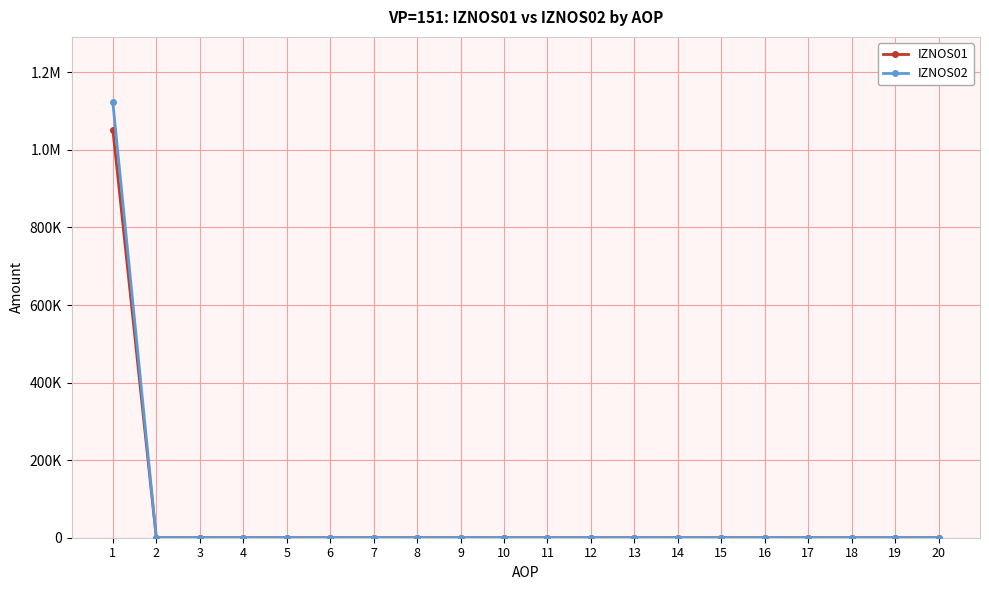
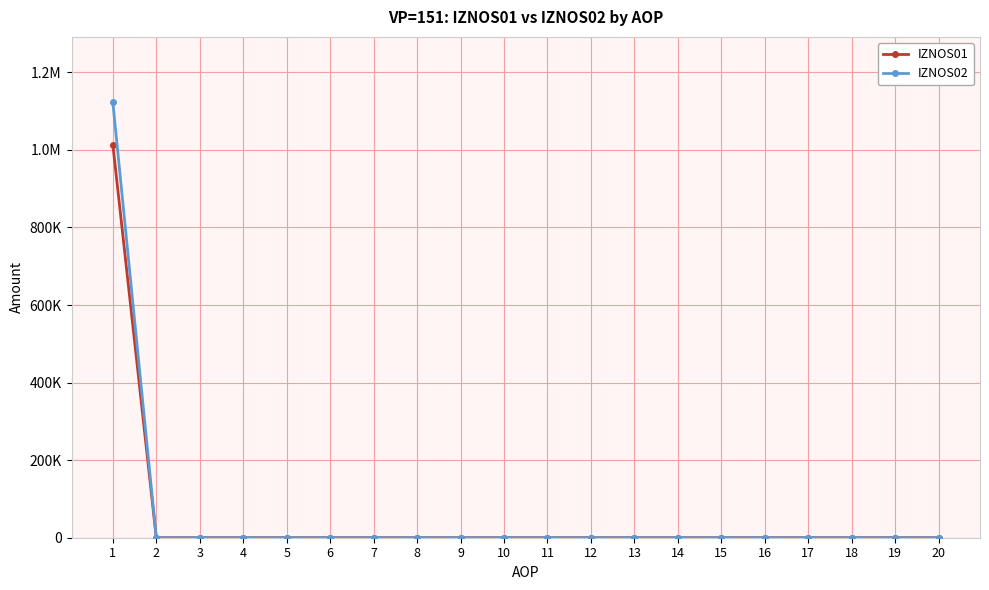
  {
    "IZNOS01": {
-     "1": 1050000
+     "1": 1010000
    },
    "IZNOS02": {
      "1": 1120000
    }
  }
